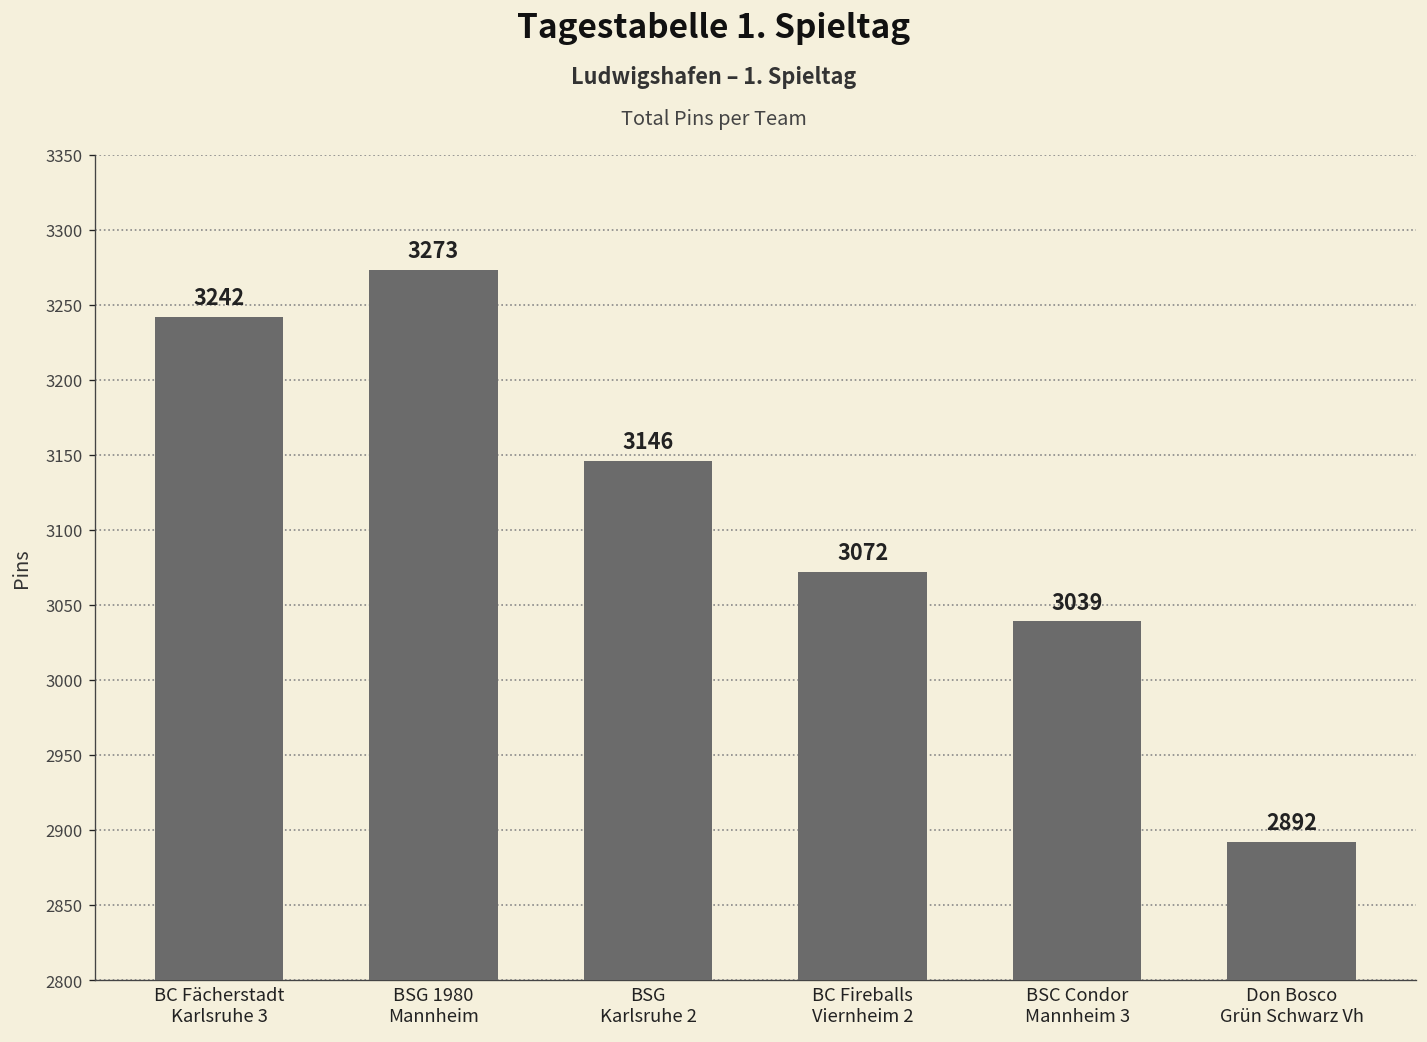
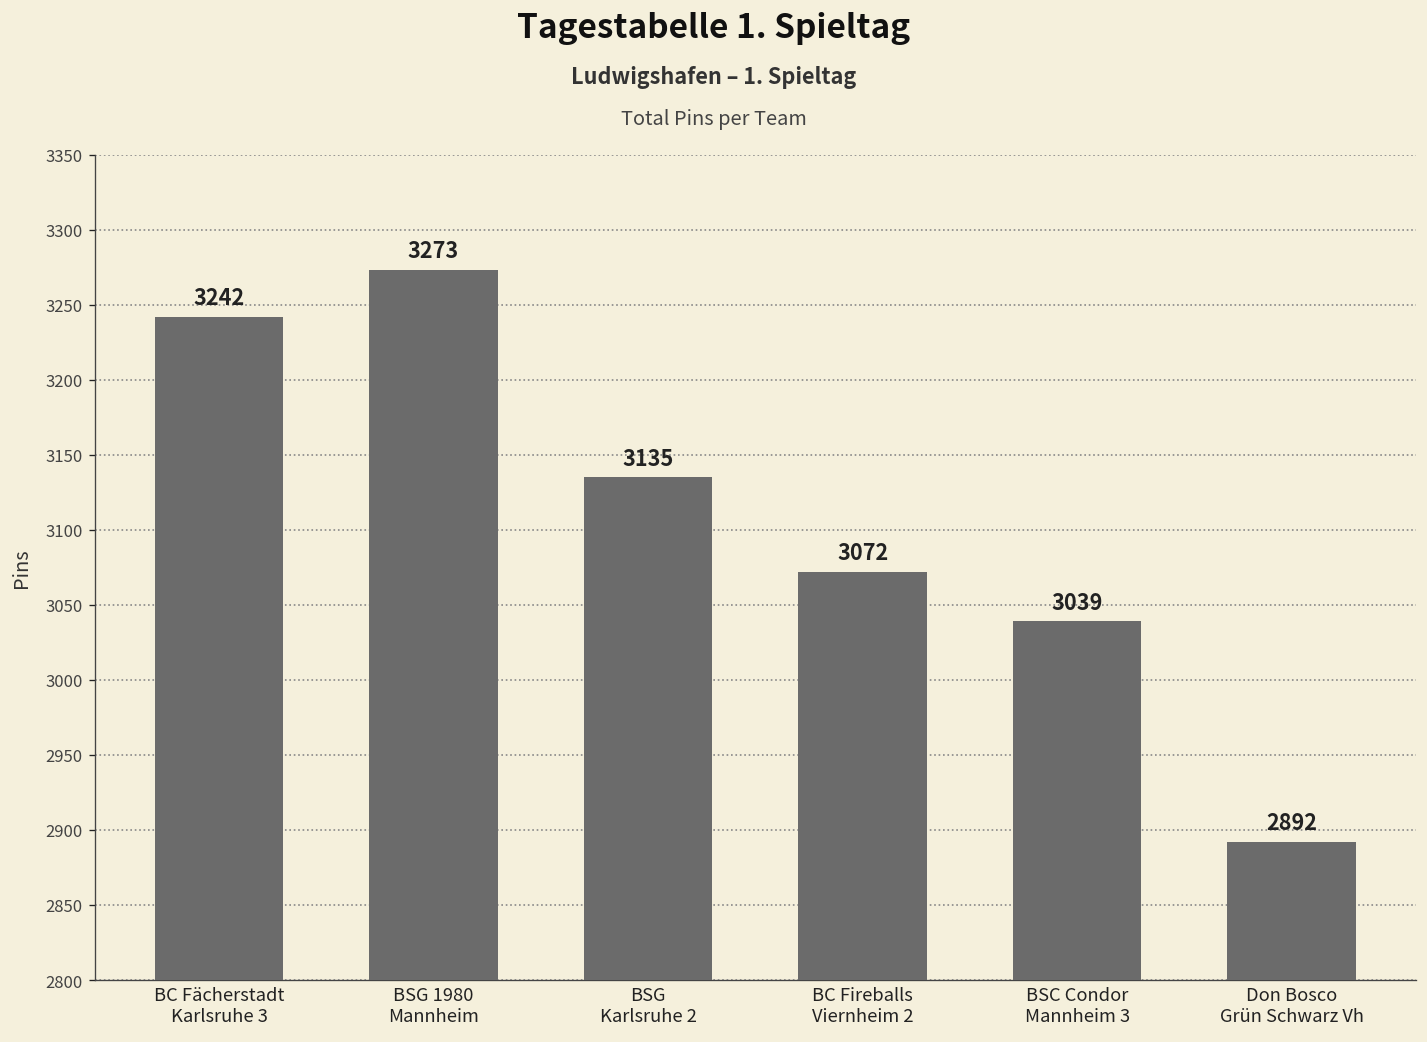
  {
    "BC Fächerstadt Karlsruhe 3": 3242,
    "BSG 1980 Mannheim": 3273,
-   "BSG Karlsruhe 2": 3146,
+   "BSG Karlsruhe 2": 3135,
    "BC Fireballs Viernheim 2": 3072,
    "BSC Condor Mannheim 3": 3039,
    "Don Bosco Grün Schwarz Vh": 2892
  }
